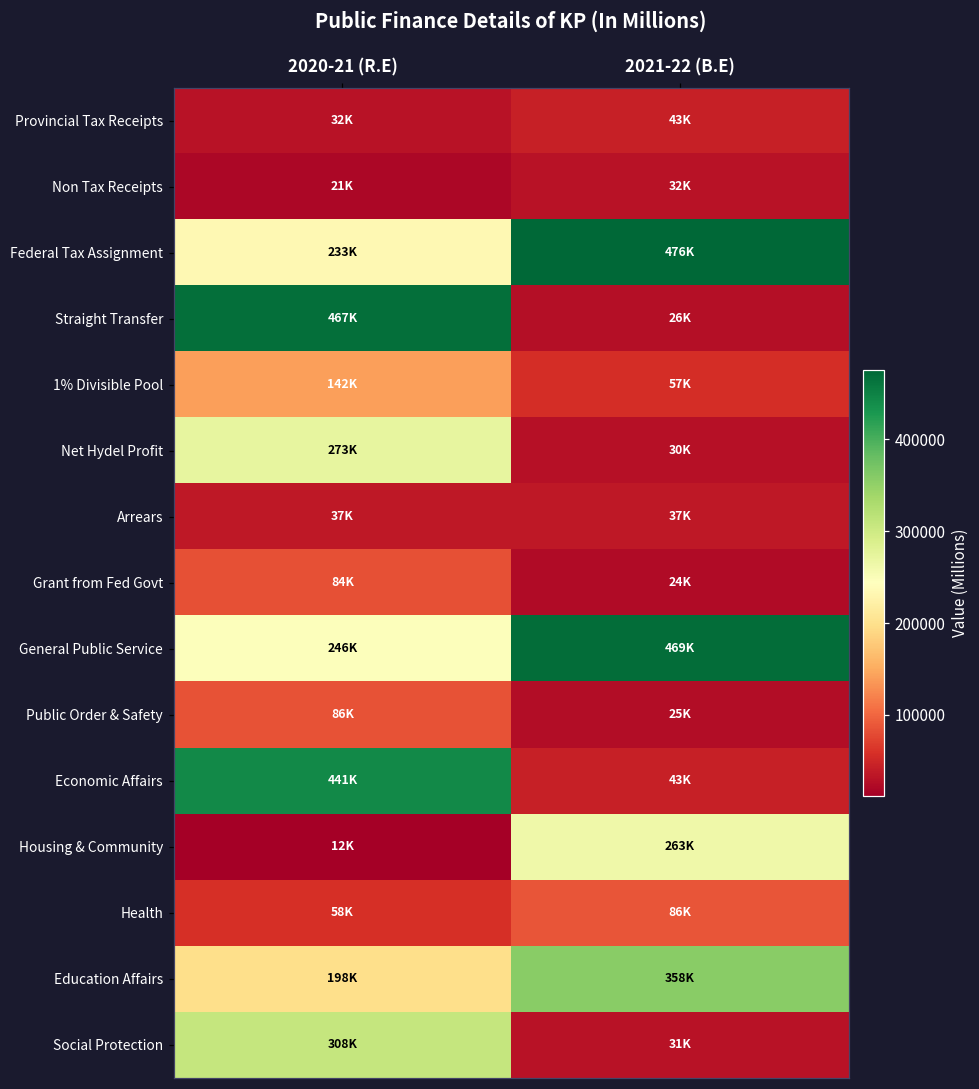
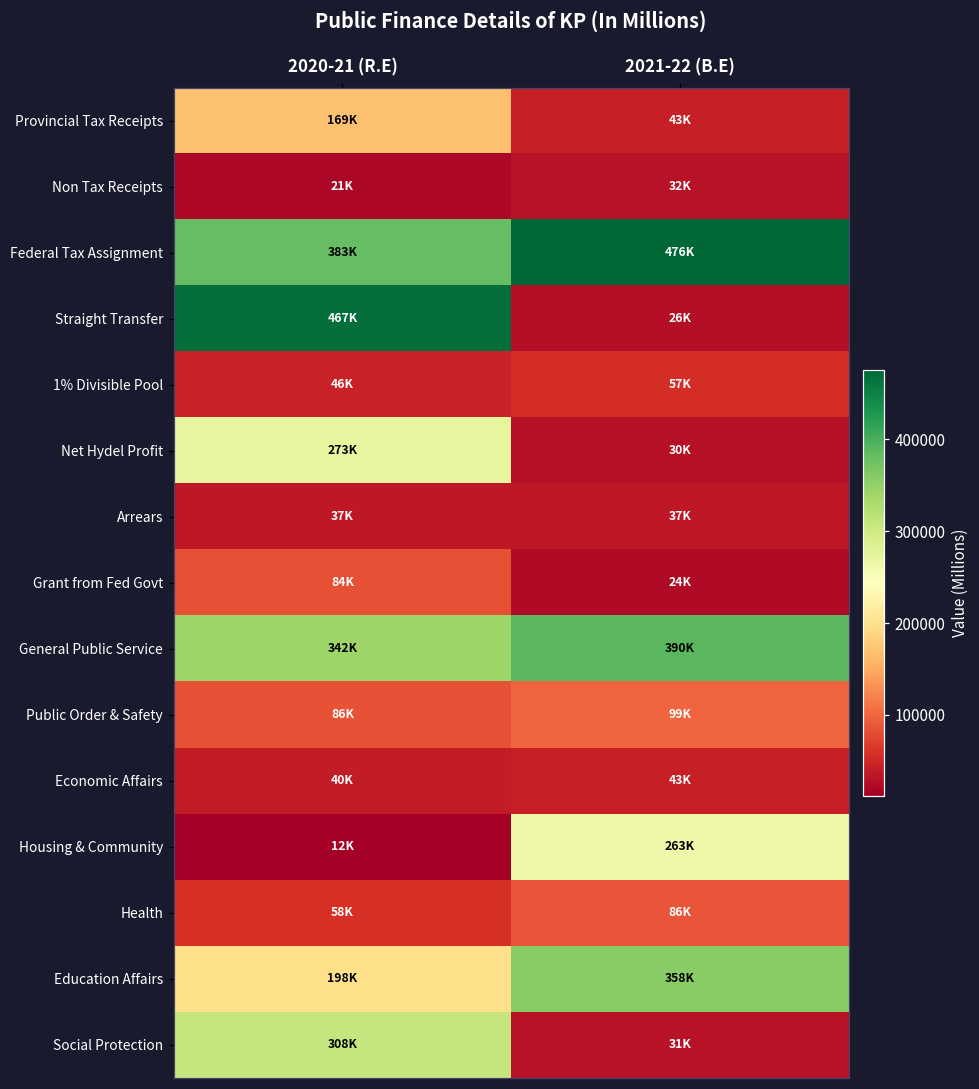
  {
    "Provincial Tax Receipts": {
-     "2020-21 (R.E)": "32K",
+     "2020-21 (R.E)": "169K",
      "2021-22 (B.E)": "43K"
    },
    "Non Tax Receipts": {
      "2020-21 (R.E)": "21K",
      "2021-22 (B.E)": "32K"
    },
    "Federal Tax Assignment": {
-     "2020-21 (R.E)": "233K",
+     "2020-21 (R.E)": "383K",
      "2021-22 (B.E)": "476K"
    },
    "Straight Transfer": {
      "2020-21 (R.E)": "467K",
      "2021-22 (B.E)": "26K"
    },
    "1% Divisible Pool": {
-     "2020-21 (R.E)": "142K",
+     "2020-21 (R.E)": "46K",
      "2021-22 (B.E)": "57K"
    },
    "Net Hydel Profit": {
      "2020-21 (R.E)": "273K",
      "2021-22 (B.E)": "30K"
    },
    "Arrears": {
      "2020-21 (R.E)": "37K",
      "2021-22 (B.E)": "37K"
    },
    "Grant from Fed Govt": {
      "2020-21 (R.E)": "84K",
      "2021-22 (B.E)": "24K"
    },
    "General Public Service": {
-     "2020-21 (R.E)": "246K",
-     "2021-22 (B.E)": "469K"
+     "2020-21 (R.E)": "342K",
+     "2021-22 (B.E)": "390K"
    },
    "Public Order & Safety": {
      "2020-21 (R.E)": "86K",
-     "2021-22 (B.E)": "25K"
+     "2021-22 (B.E)": "99K"
    },
    "Economic Affairs": {
-     "2020-21 (R.E)": "441K",
+     "2020-21 (R.E)": "40K",
      "2021-22 (B.E)": "43K"
    },
    "Housing & Community": {
      "2020-21 (R.E)": "12K",
      "2021-22 (B.E)": "263K"
    },
    "Health": {
      "2020-21 (R.E)": "58K",
      "2021-22 (B.E)": "86K"
    },
    "Education Affairs": {
      "2020-21 (R.E)": "198K",
      "2021-22 (B.E)": "358K"
    },
    "Social Protection": {
      "2020-21 (R.E)": "308K",
      "2021-22 (B.E)": "31K"
    }
  }
